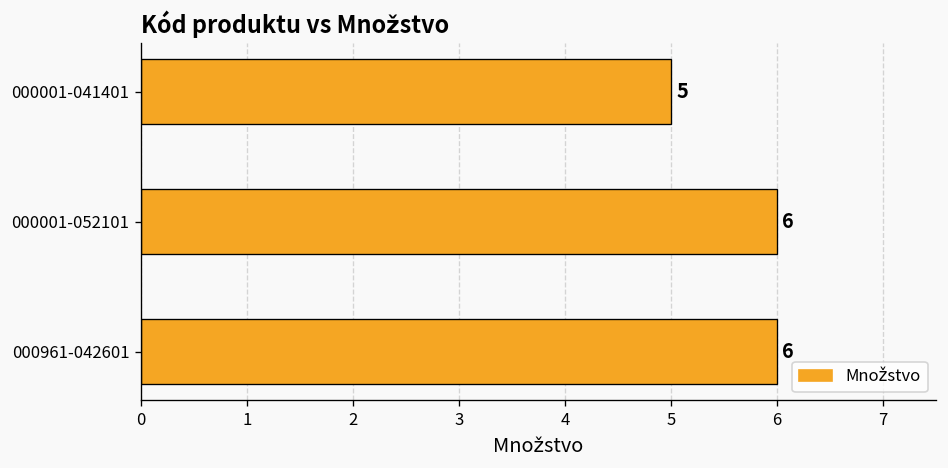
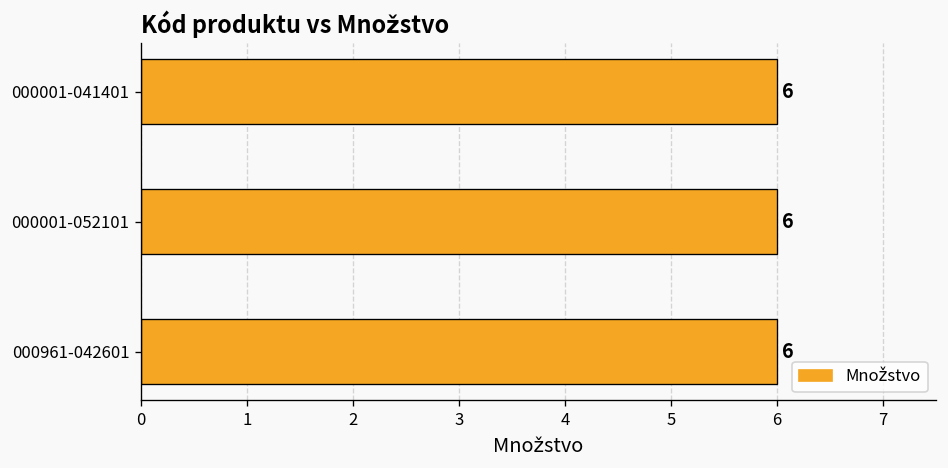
  {
-   "000001-041401": 5,
+   "000001-041401": 6,
    "000001-052101": 6
  }
